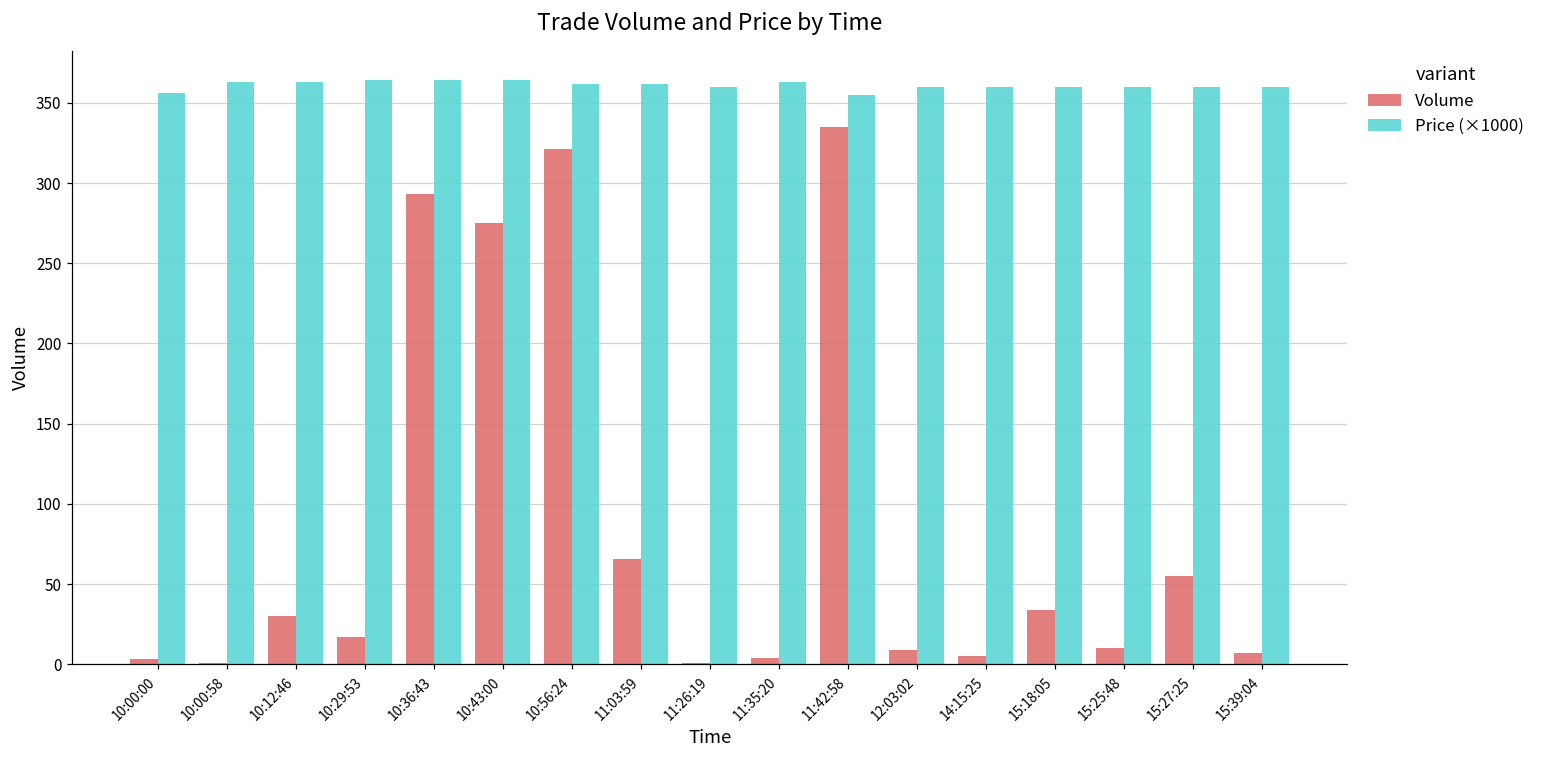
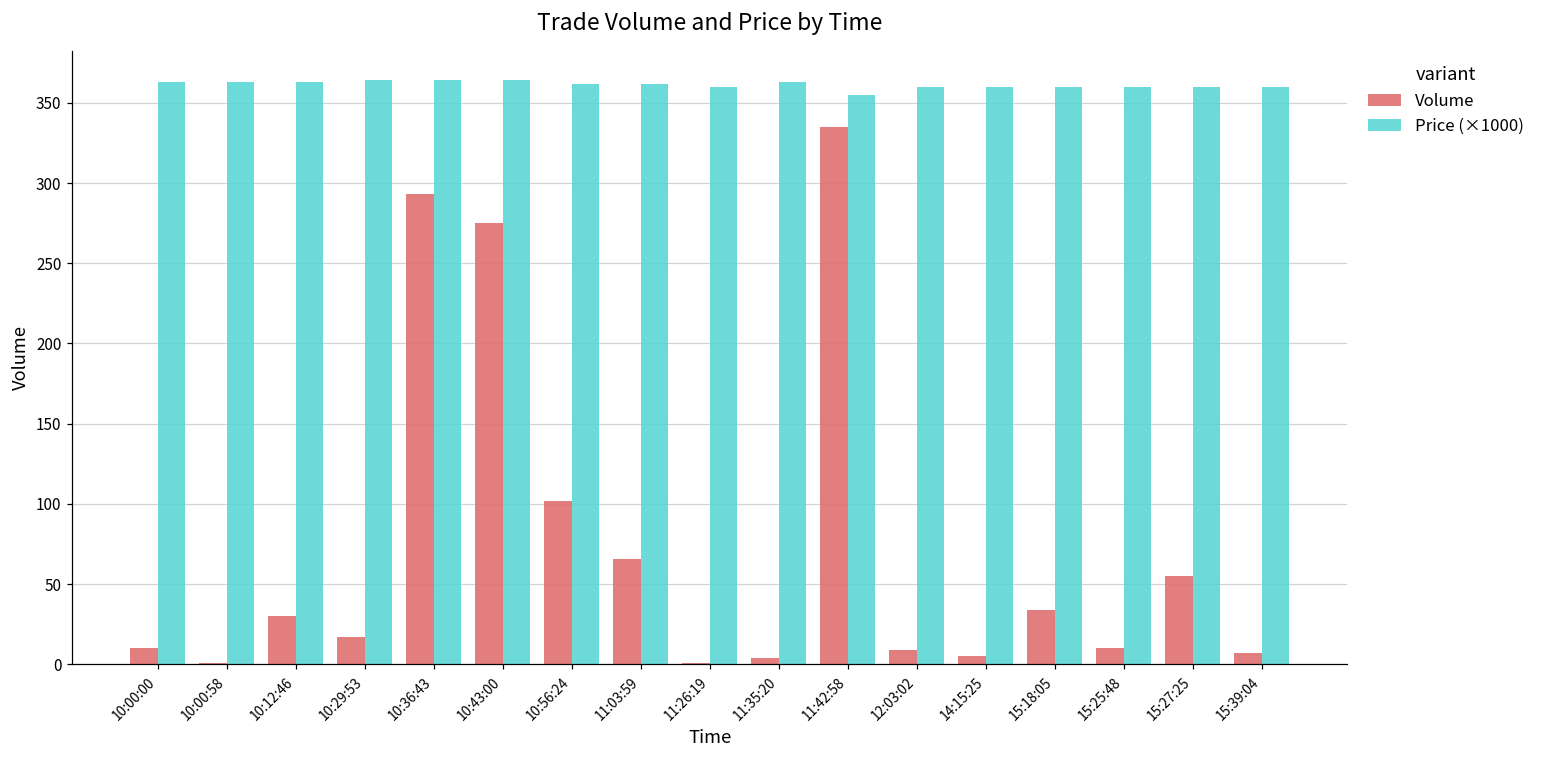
  {
    "Volume": {
-     "10:00:00": 3,
+     "10:00:00": 10,
      "10:12:46": 30,
      "10:29:53": 17,
      "10:36:43": 293,
      "10:43:00": 275,
-     "10:56:24": 321,
+     "10:56:24": 102,
      "11:03:59": 66,
      "11:35:20": 4,
      "11:42:58": 335,
      "12:03:02": 9,
      "14:15:25": 5,
      "15:18:05": 34,
      "15:25:48": 10,
      "15:27:25": 55,
      "15:39:04": 7
    },
    "Price (×1000)": {
-     "10:00:00": 356,
+     "10:00:00": 363,
      "10:00:58": 363,
      "10:12:46": 363,
      "10:29:53": 364,
      "10:36:43": 364,
      "10:43:00": 364,
      "10:56:24": 362,
      "11:03:59": 362,
      "11:26:19": 360,
      "11:35:20": 363,
      "11:42:58": 355,
      "12:03:02": 360,
      "14:15:25": 360,
      "15:18:05": 360,
      "15:25:48": 360,
      "15:27:25": 360,
      "15:39:04": 360
    }
  }
